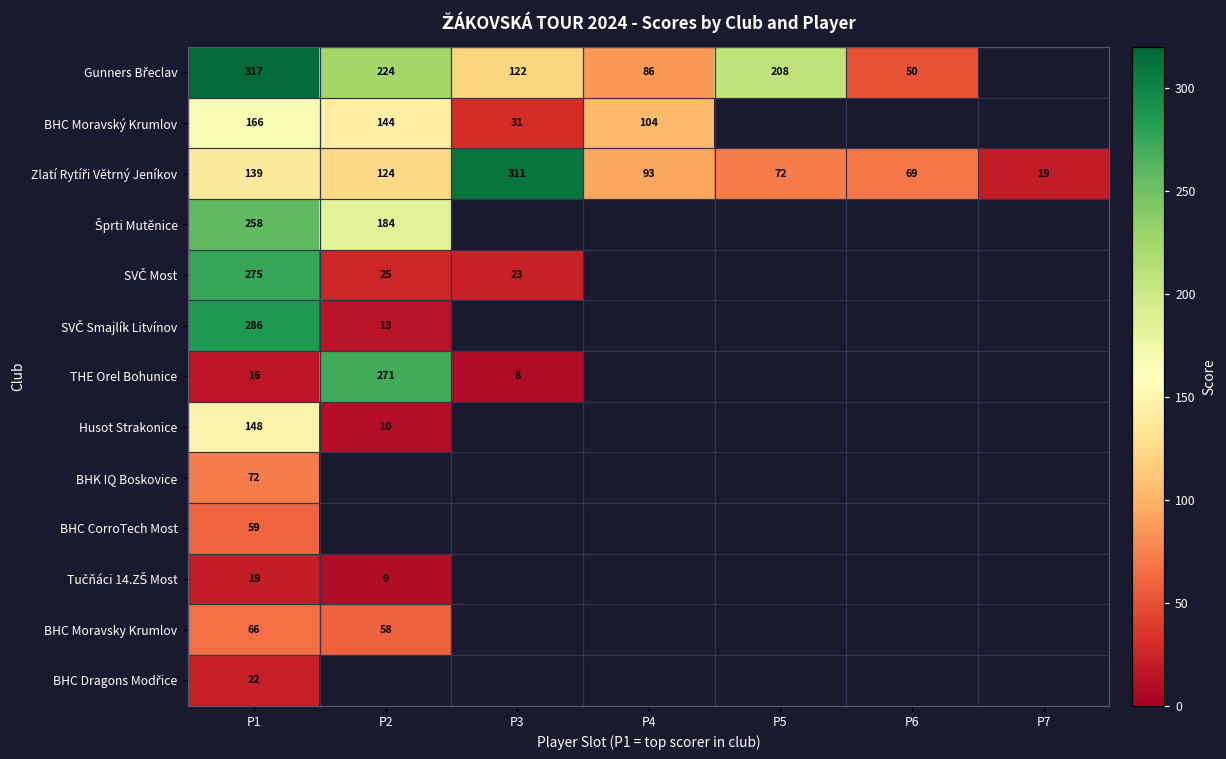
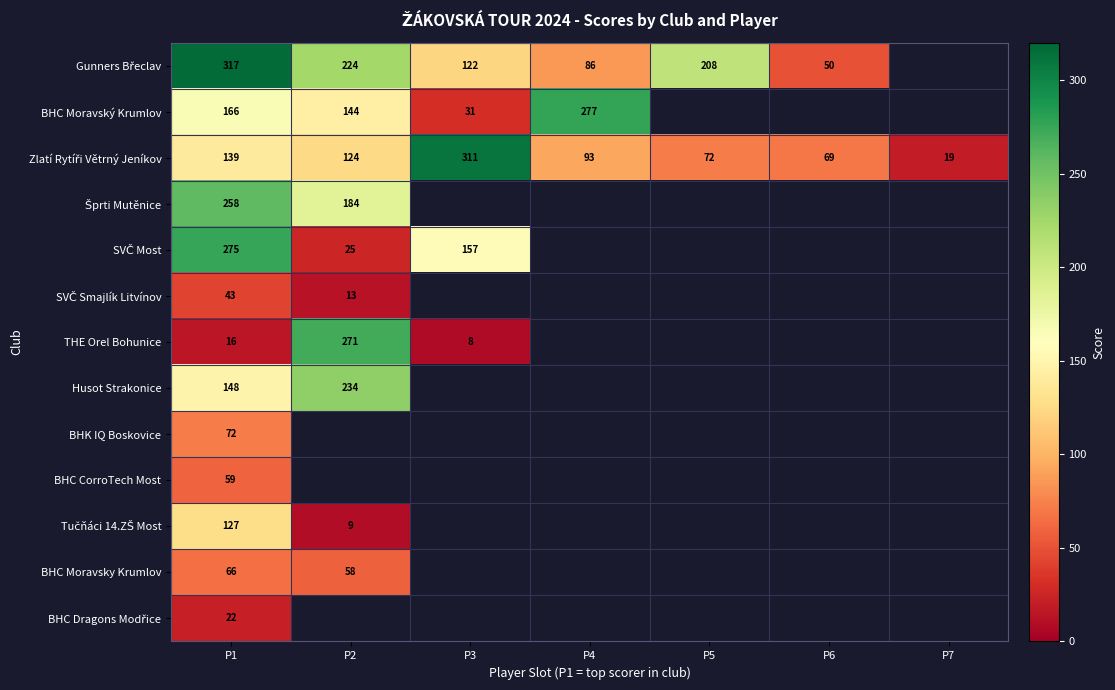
  {
    "Gunners Břeclav": {
      "P1": 317,
      "P2": 224,
      "P3": 122,
      "P4": 86,
      "P5": 208,
      "P6": 50
    },
    "BHC Moravský Krumlov": {
      "P1": 166,
      "P2": 144,
      "P3": 31,
-     "P4": 104
+     "P4": 277
    },
    "Zlatí Rytíři Větrný Jeníkov": {
      "P1": 139,
      "P2": 124,
      "P3": 311,
      "P4": 93,
      "P5": 72,
      "P6": 69,
      "P7": 19
    },
    "Šprti Mutěnice": {
      "P1": 258,
      "P2": 184
    },
    "SVČ Most": {
      "P1": 275,
      "P2": 25,
-     "P3": 23
+     "P3": 157
    },
    "SVČ Smajlík Litvínov": {
-     "P1": 286,
+     "P1": 43,
      "P2": 13
    },
    "THE Orel Bohunice": {
      "P1": 16,
      "P2": 271,
      "P3": 8
    },
    "Husot Strakonice": {
      "P1": 148,
-     "P2": 10
+     "P2": 234
    },
    "BHK IQ Boskovice": {
      "P1": 72
    },
    "BHC CorroTech Most": {
      "P1": 59
    },
    "Tučňáci 14.ZŠ Most": {
-     "P1": 19,
+     "P1": 127,
      "P2": 9
    },
    "BHC Moravsky Krumlov": {
      "P1": 66,
      "P2": 58
    },
    "BHC Dragons Modřice": {
      "P1": 22
    }
  }
